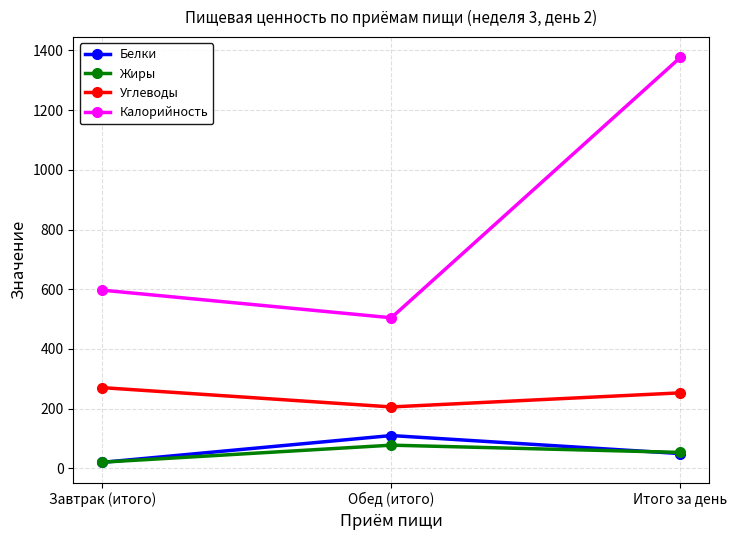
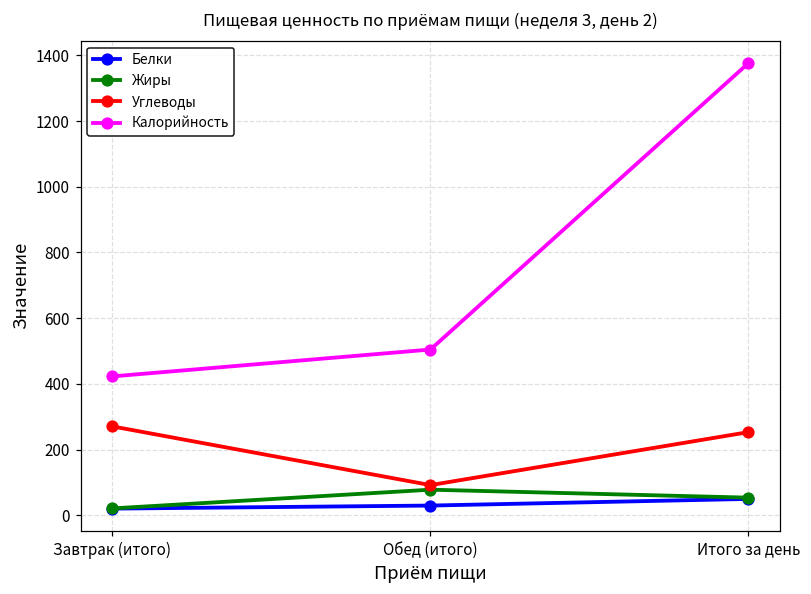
  {
    "Белки": {
-     "Обед (итого)": 110
+     "Обед (итого)": 30
    },
    "Жиры": {
      "Обед (итого)": 80
    },
    "Углеводы": {
      "Завтрак (итого)": 270,
-     "Обед (итого)": 210,
+     "Обед (итого)": 90,
      "Итого за день": 250
    },
    "Калорийность": {
-     "Завтрак (итого)": 600,
+     "Завтрак (итого)": 420,
      "Обед (итого)": 500,
      "Итого за день": 1380
    }
  }
